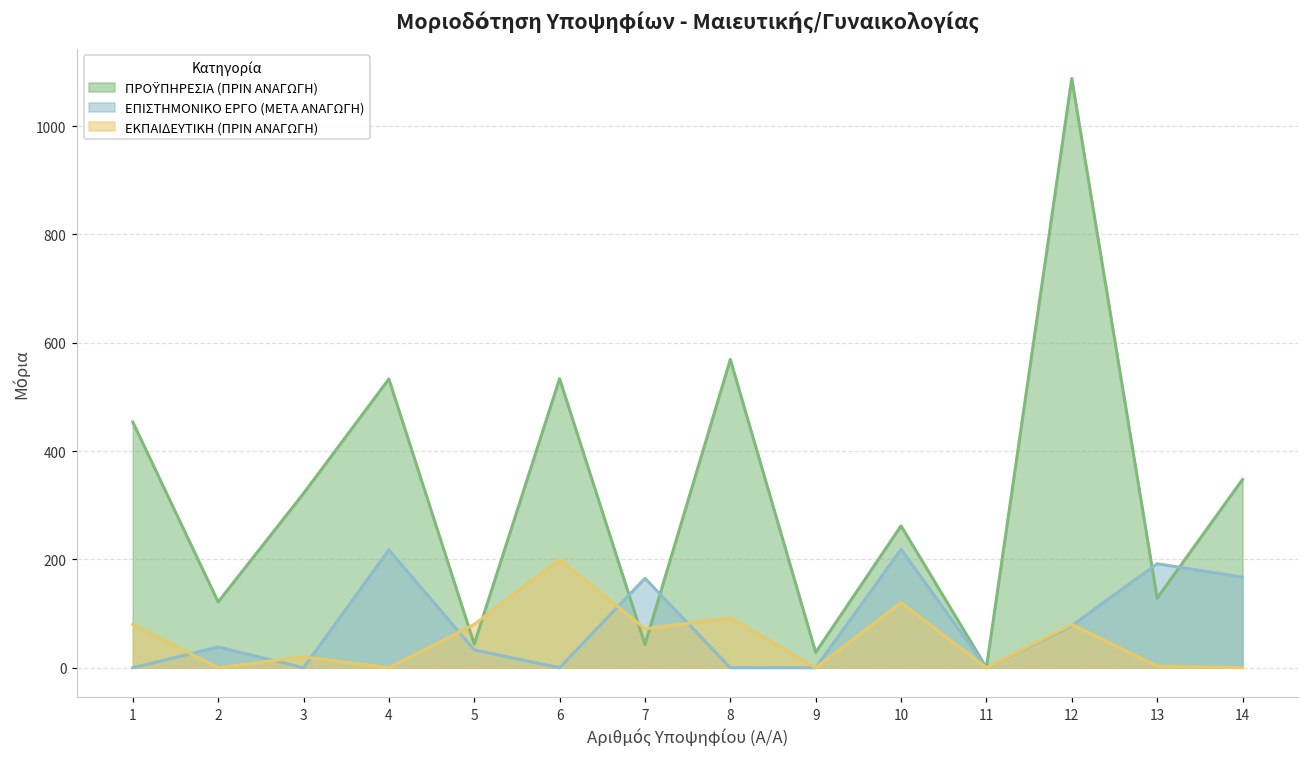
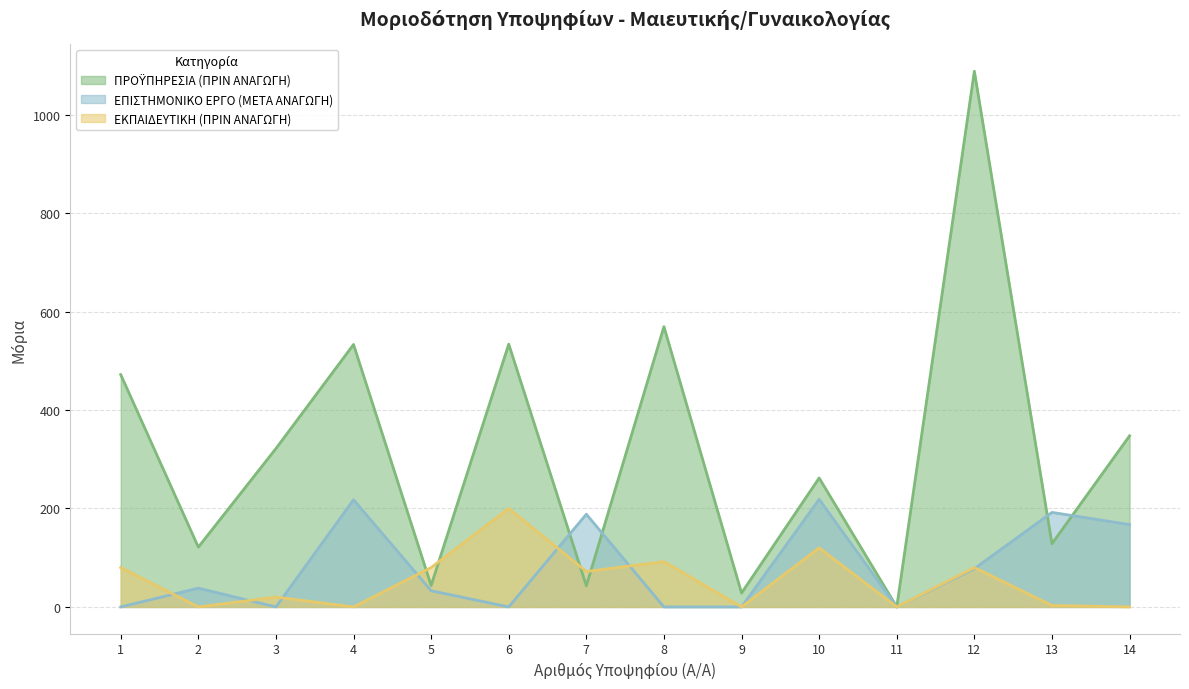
  {
    "ΠΡΟΫΠΗΡΕΣΙΑ (ΠΡΙΝ ΑΝΑΓΩΓΗ)": {
-     "1": 450,
+     "1": 470,
      "2": 120,
      "3": 320,
      "4": 530,
      "5": 40,
      "6": 530,
      "7": 40,
      "8": 570,
      "9": 30,
      "10": 260,
      "12": 1090,
      "13": 130,
      "14": 350
    },
    "ΕΠΙΣΤΗΜΟΝΙΚΟ ΕΡΓΟ (ΜΕΤΑ ΑΝΑΓΩΓΗ)": {
      "1": 0,
      "2": 40,
      "3": 0,
      "4": 220,
      "5": 30,
      "6": 0,
-     "7": 170,
+     "7": 190,
      "8": 0,
      "10": 220,
      "13": 190,
      "14": 170
    },
    "ΕΚΠΑΙΔΕΥΤΙΚΗ (ΠΡΙΝ ΑΝΑΓΩΓΗ)": {
      "1": 80,
      "2": 0,
      "3": 20,
      "4": 0,
      "5": 80,
      "6": 200,
      "7": 70,
      "8": 90,
      "10": 120,
      "13": 0,
      "14": 0
    }
  }
